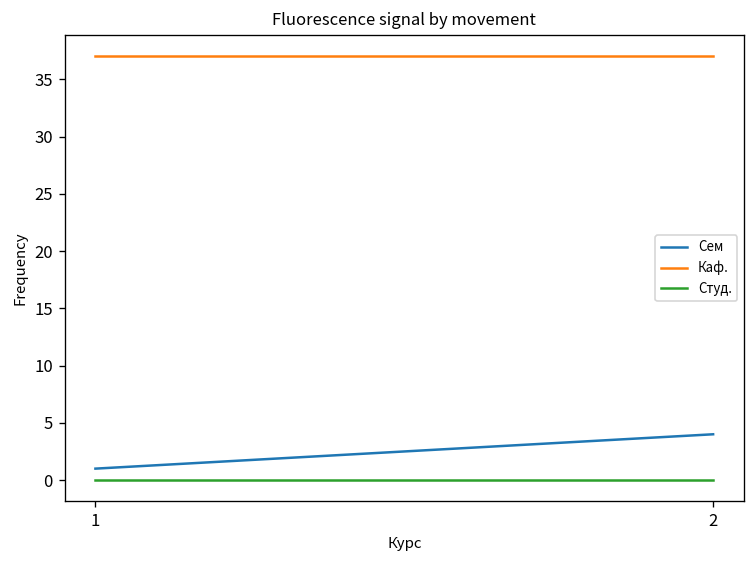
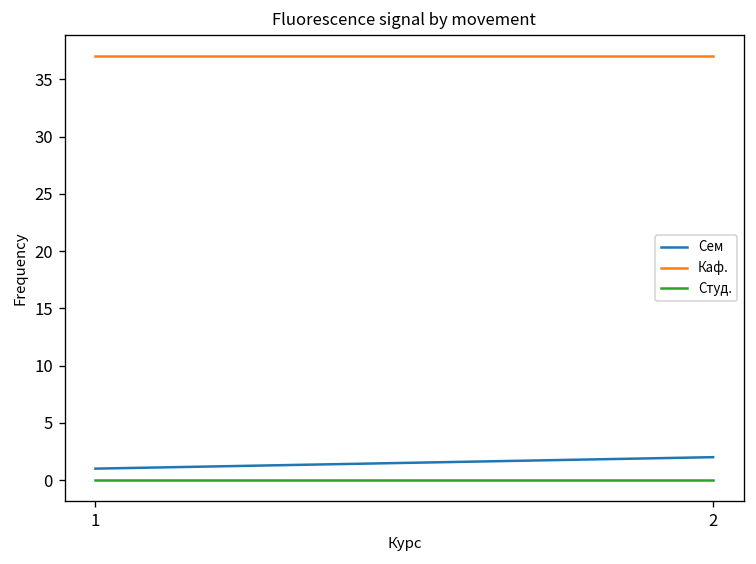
  {
    "Сем": {
      "1": 1,
-     "2": 4
+     "2": 2
    },
    "Каф.": {
      "1": 37,
      "2": 37
    },
    "Студ.": {
      "1": 0,
      "2": 0
    }
  }
